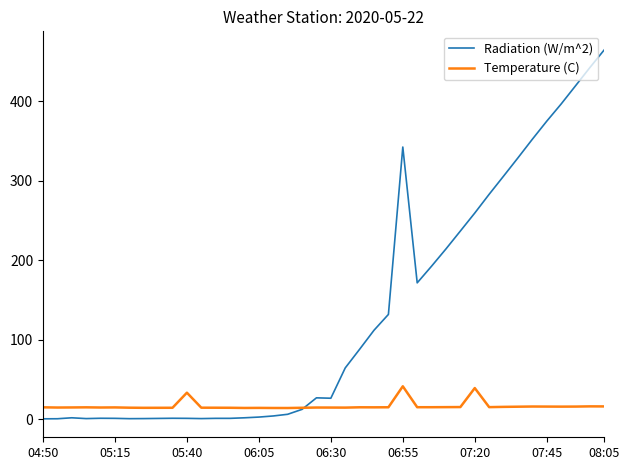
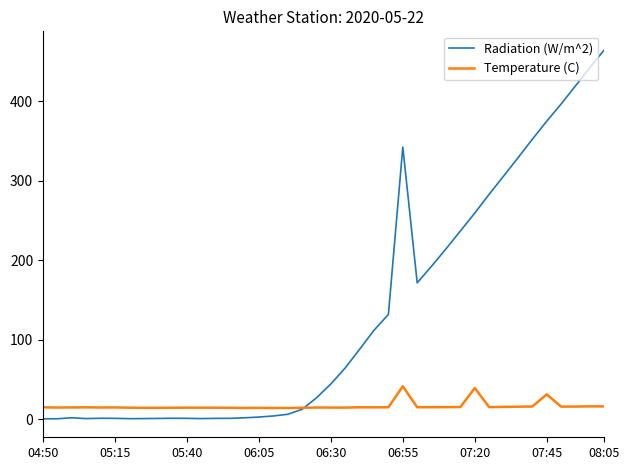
  {
    "Radiation (W/m^2)": {
      "04:50": 0,
      "05:15": 0,
      "05:40": 0,
      "06:05": 0,
-     "06:30": 30,
+     "06:30": 40,
      "06:55": 340,
      "07:20": 260,
      "07:45": 370,
      "08:05": 460
    },
    "Temperature (C)": {
      "04:50": 20,
      "05:15": 10,
-     "05:40": 30,
+     "05:40": 10,
      "06:05": 10,
      "06:30": 10,
      "06:55": 40,
      "07:20": 40,
-     "07:45": 20,
+     "07:45": 30,
      "08:05": 20
    }
  }
